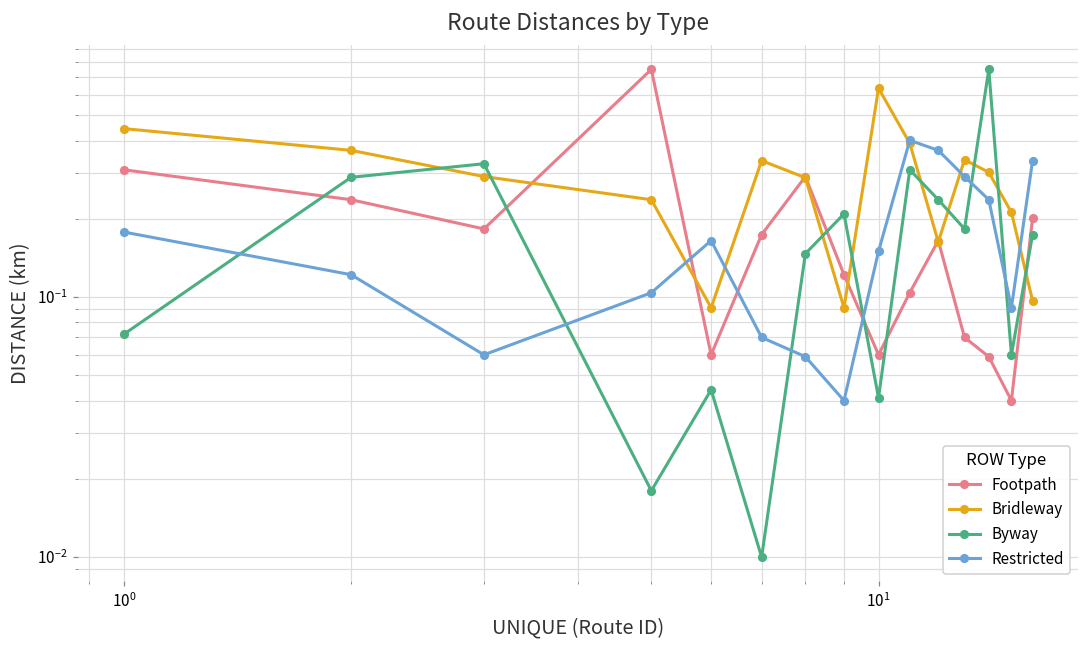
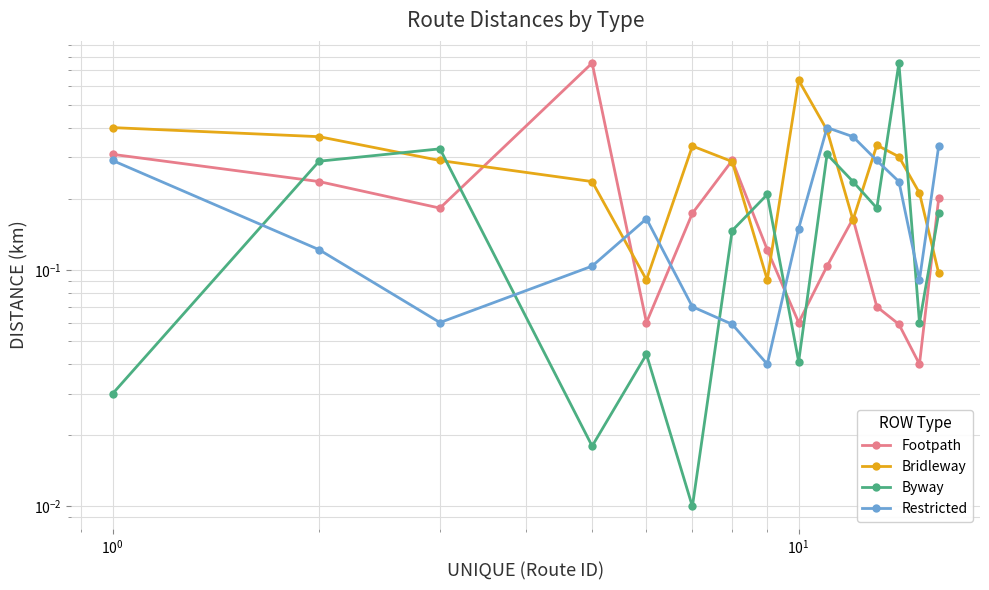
  {
    "Footpath": {
      "10^0": 0.31,
      "10^1": 0.060
    },
    "Bridleway": {
-     "10^0": 0.45,
+     "10^0": 0.40,
      "10^1": 0.64
    },
    "Byway": {
-     "10^0": 0.072,
+     "10^0": 0.030,
      "10^1": 0.041
    },
    "Restricted": {
-     "10^0": 0.18,
+     "10^0": 0.29,
      "10^1": 0.15
    }
  }
